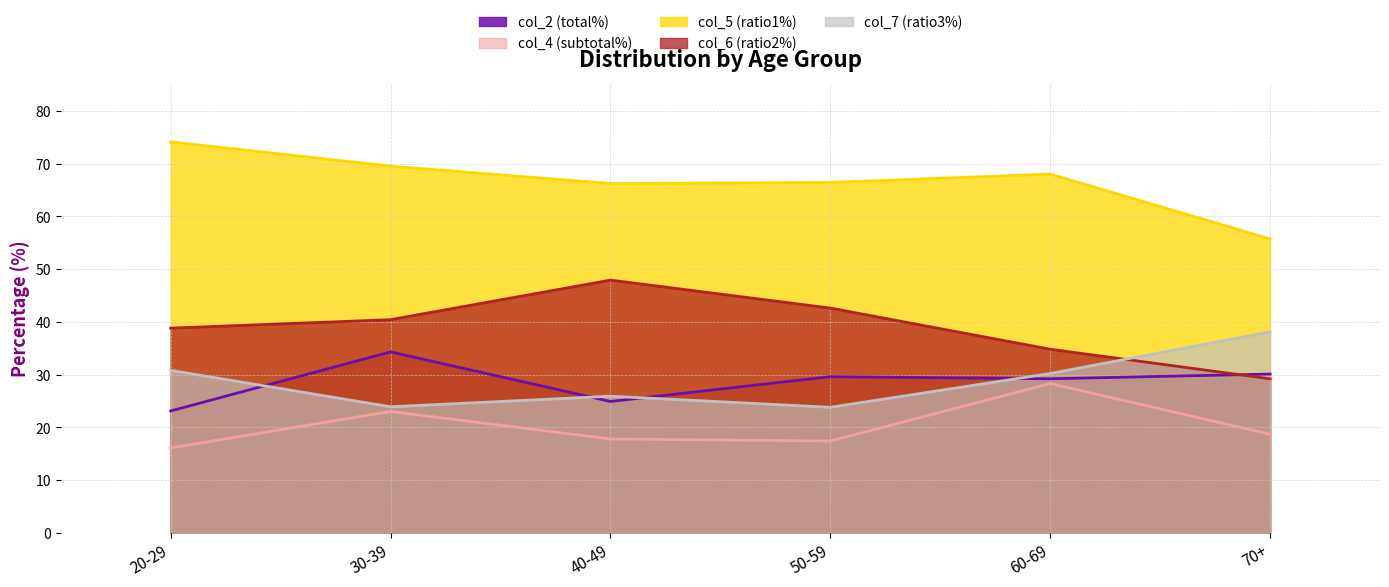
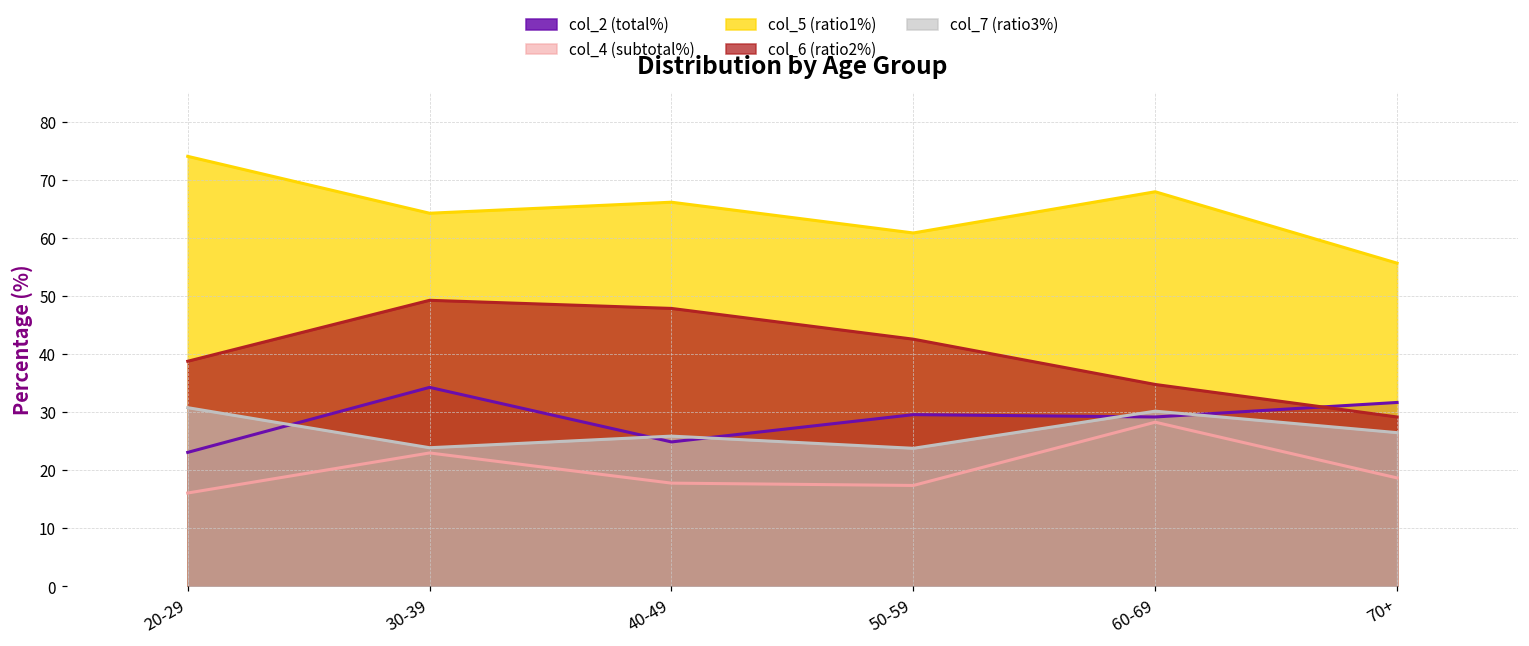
  {
    "col_2 (total%)": {
      "20-29": 23,
      "30-39": 34,
      "40-49": 25,
      "50-59": 30,
      "60-69": 29,
-     "70+": 30
+     "70+": 32
    },
    "col_4 (subtotal%)": {
      "20-29": 16,
      "30-39": 23,
      "40-49": 18,
      "50-59": 17,
      "60-69": 28,
      "70+": 19
    },
    "col_5 (ratio1%)": {
      "20-29": 74,
-     "30-39": 70,
+     "30-39": 64,
      "40-49": 66,
-     "50-59": 66,
+     "50-59": 61,
      "60-69": 68,
      "70+": 56
    },
    "col_6 (ratio2%)": {
      "20-29": 39,
-     "30-39": 40,
+     "30-39": 49,
      "40-49": 48,
      "50-59": 43,
      "60-69": 35,
      "70+": 29
    },
    "col_7 (ratio3%)": {
      "20-29": 31,
      "30-39": 24,
      "40-49": 26,
      "50-59": 24,
      "60-69": 30,
-     "70+": 38
+     "70+": 27
    }
  }
